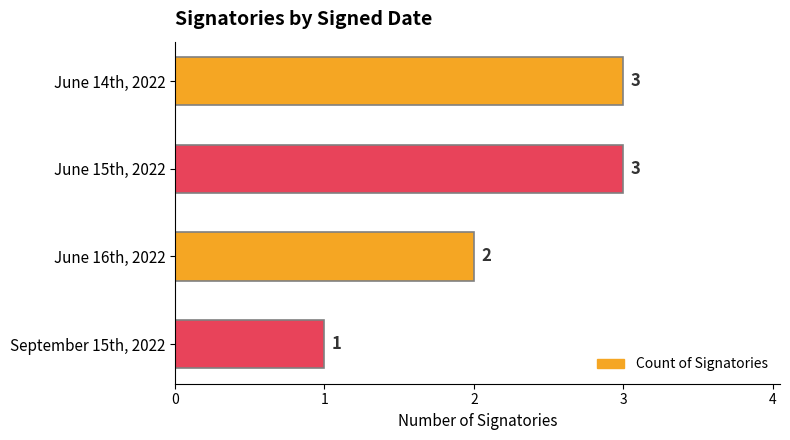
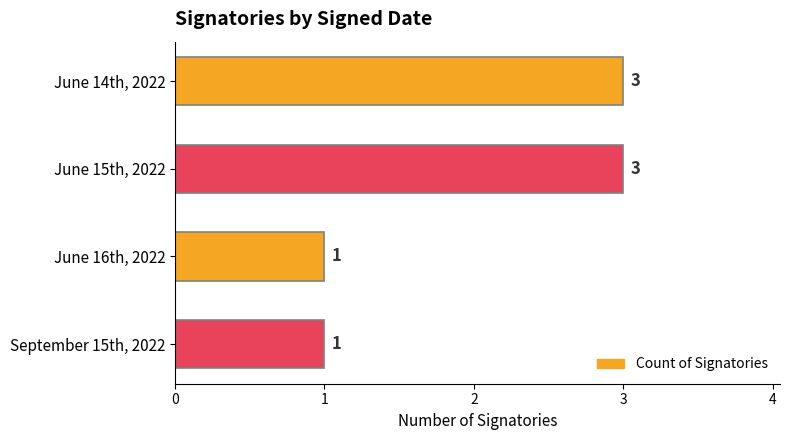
  {
    "June 14th, 2022": 3,
    "June 15th, 2022": 3,
-   "June 16th, 2022": 2,
+   "June 16th, 2022": 1,
    "September 15th, 2022": 1
  }
